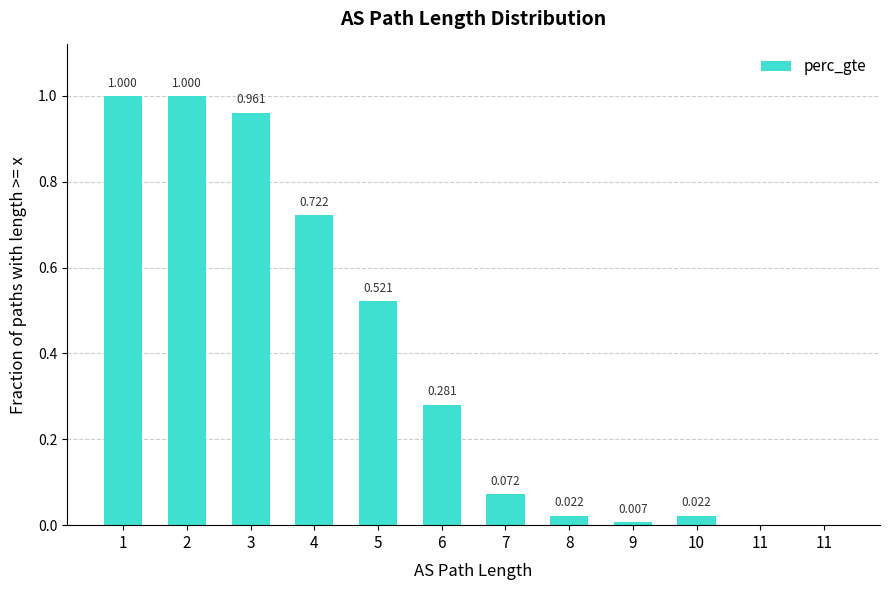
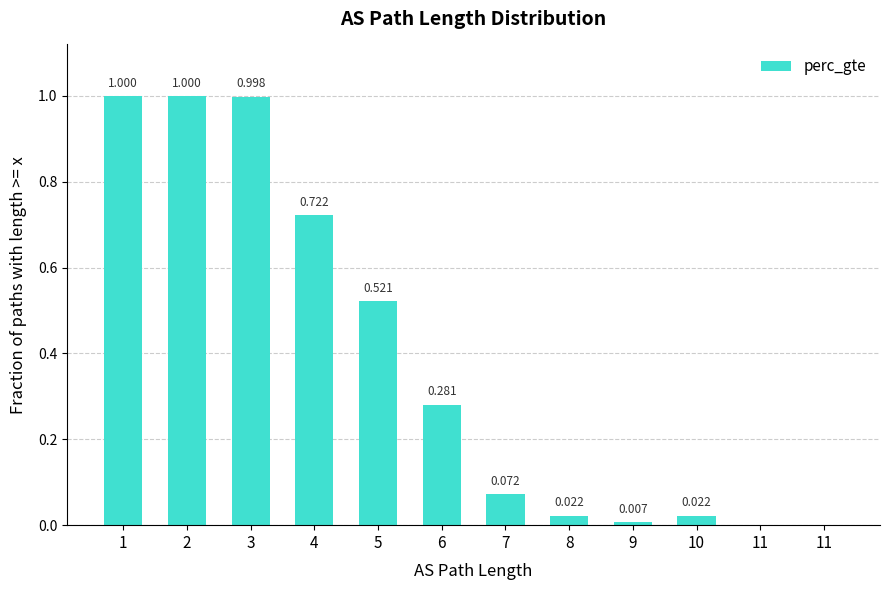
  {
    "1": 1.000,
    "2": 1.000,
-   "3": 0.961,
+   "3": 0.998,
    "4": 0.722,
    "5": 0.521,
    "6": 0.281,
    "7": 0.072,
    "8": 0.022,
    "9": 0.007,
    "10": 0.022
  }
